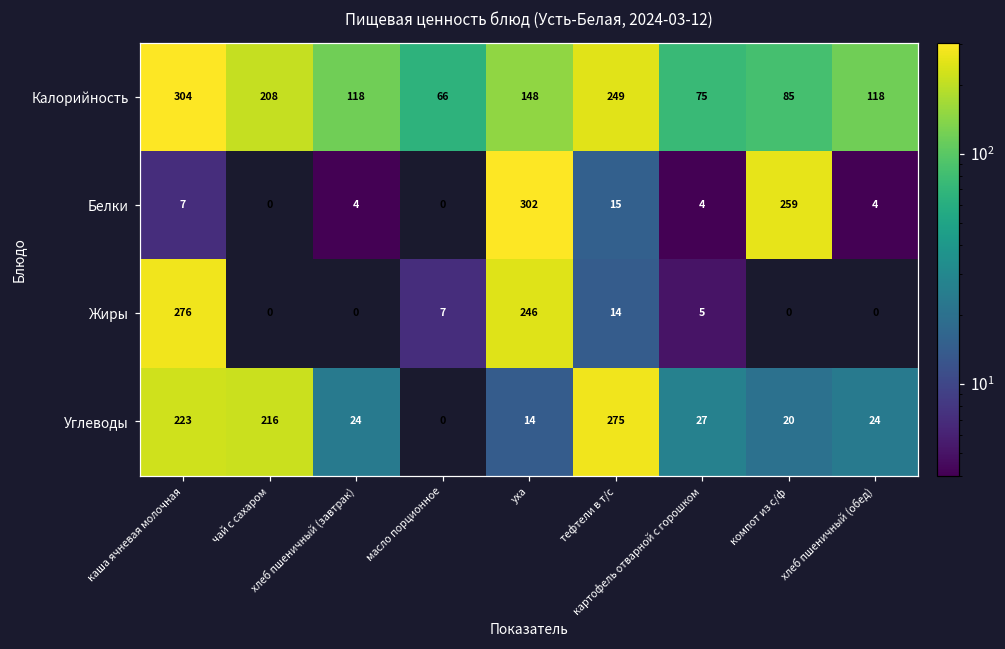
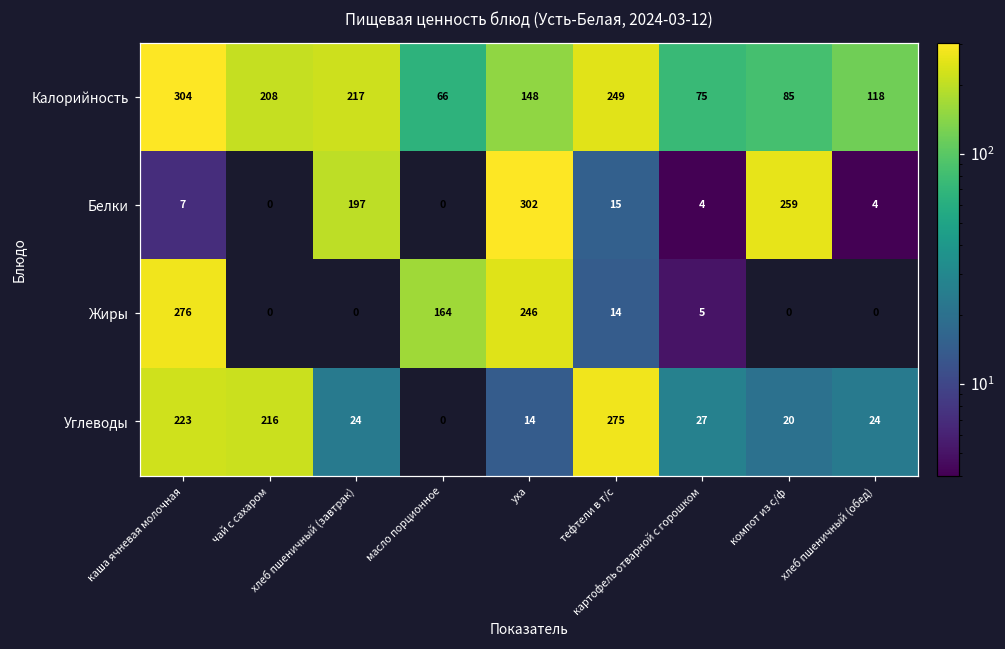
  {
    "Калорийность": {
      "каша ячневая молочная": 304,
      "чай с сахаром": 208,
-     "хлеб пшеничный (завтрак)": 118,
+     "хлеб пшеничный (завтрак)": 217,
      "масло порционное": 66,
      "уха": 148,
      "тефтели в т/с": 249,
      "картофель отварной с горошком": 75,
      "компот из с/ф": 85,
      "хлеб пшеничный (обед)": 118
    },
    "Белки": {
      "каша ячневая молочная": 7,
-     "хлеб пшеничный (завтрак)": 4,
+     "хлеб пшеничный (завтрак)": 197,
      "уха": 302,
      "тефтели в т/с": 15,
      "картофель отварной с горошком": 4,
      "компот из с/ф": 259,
      "хлеб пшеничный (обед)": 4
    },
    "Жиры": {
      "каша ячневая молочная": 276,
-     "масло порционное": 7,
+     "масло порционное": 164,
      "уха": 246,
      "тефтели в т/с": 14,
      "картофель отварной с горошком": 5
    },
    "Углеводы": {
      "каша ячневая молочная": 223,
      "чай с сахаром": 216,
      "хлеб пшеничный (завтрак)": 24,
      "уха": 14,
      "тефтели в т/с": 275,
      "картофель отварной с горошком": 27,
      "компот из с/ф": 20,
      "хлеб пшеничный (обед)": 24
    }
  }
